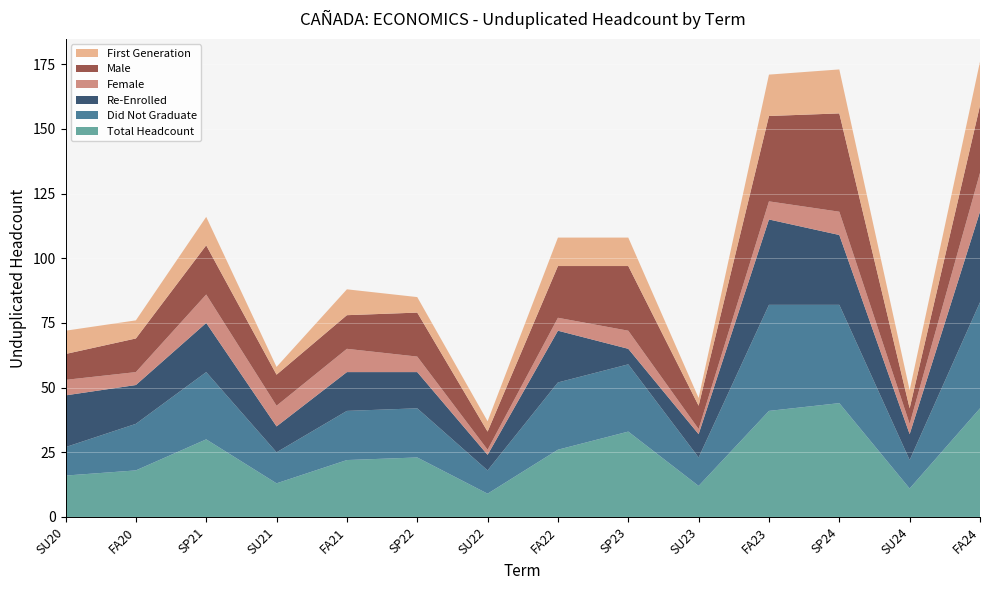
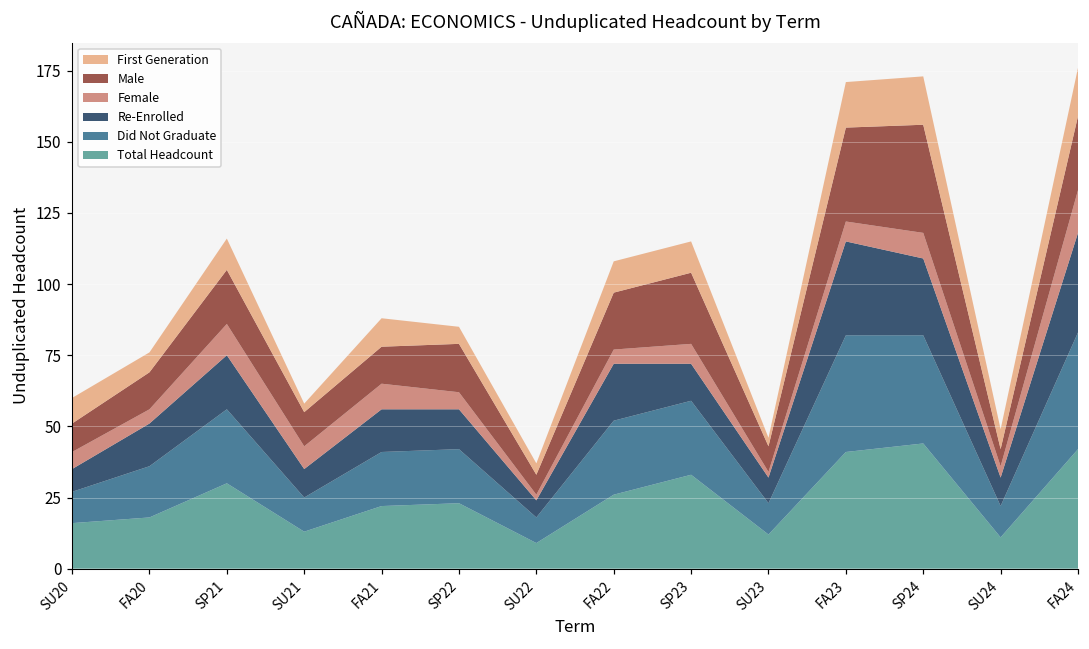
  {
    "Re-Enrolled": {
-     "SU20": 20,
+     "SU20": 8,
      "FA20": 15,
      "SP21": 19,
      "SU21": 10,
      "FA21": 15,
      "SP22": 14,
      "SU22": 6,
      "FA22": 20,
-     "SP23": 6,
+     "SP23": 13,
      "SU23": 9,
      "FA23": 33,
      "SP24": 27,
      "SU24": 10,
      "FA24": 35
    },
    "Male": {
      "SU20": 10,
      "FA20": 13,
      "SP21": 19,
      "SU21": 12,
      "FA21": 13,
      "SP22": 17,
      "SU22": 7,
      "FA22": 20,
      "SP23": 25,
      "SU23": 9,
      "FA23": 33,
      "SP24": 38,
      "SU24": 6,
      "FA24": 26
    }
  }
